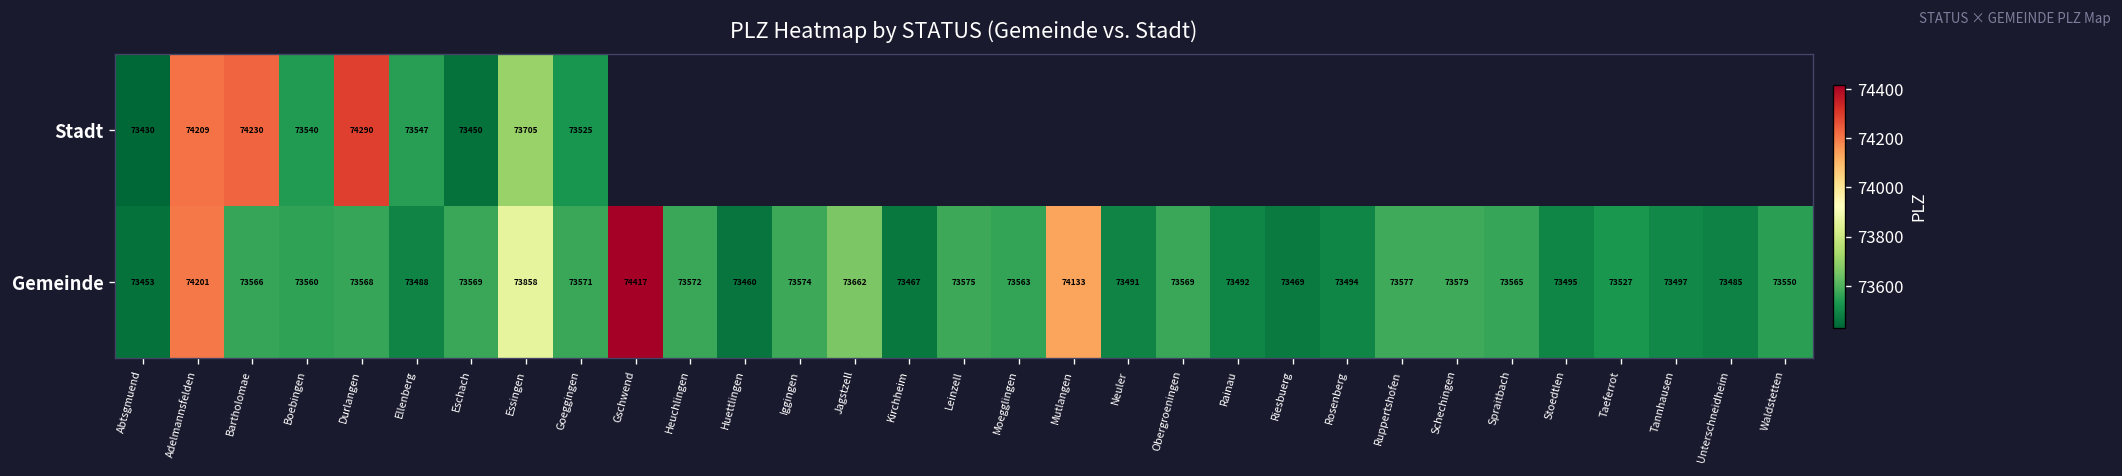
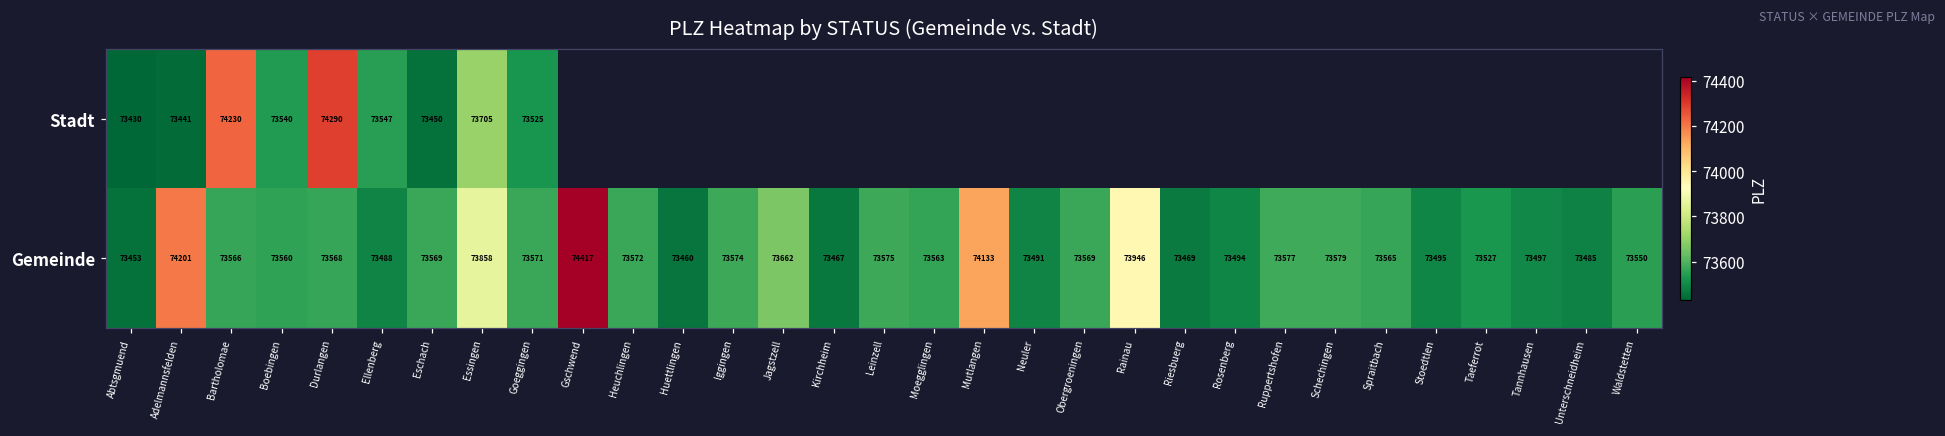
  {
    "Stadt": {
      "Abtsgmuend": 73430,
-     "Adelmannsfelden": 74209,
+     "Adelmannsfelden": 73441,
      "Bartholomae": 74230,
      "Boebingen": 73540,
      "Durlangen": 74290,
      "Ellenberg": 73547,
      "Eschach": 73450,
      "Essingen": 73705,
      "Goeggingen": 73525
    },
    "Gemeinde": {
      "Abtsgmuend": 73453,
      "Adelmannsfelden": 74201,
      "Bartholomae": 73566,
      "Boebingen": 73560,
      "Durlangen": 73568,
      "Ellenberg": 73488,
      "Eschach": 73569,
      "Essingen": 73858,
      "Goeggingen": 73571,
      "Gschwend": 74417,
      "Heuchlingen": 73572,
      "Huettlingen": 73460,
      "Iggingen": 73574,
      "Jagstzell": 73662,
      "Kirchheim": 73467,
      "Leinzell": 73575,
      "Moegglingen": 73563,
      "Mutlangen": 74133,
      "Neuler": 73491,
      "Obergroeningen": 73569,
-     "Rainau": 73492,
+     "Rainau": 73946,
      "Riesbuerg": 73469,
      "Rosenberg": 73494,
      "Ruppertshofen": 73577,
      "Schechingen": 73579,
      "Spraitbach": 73565,
      "Stoedtlen": 73495,
      "Taeferrot": 73527,
      "Tannhausen": 73497,
      "Unterschneidheim": 73485,
      "Waldstetten": 73550
    }
  }
